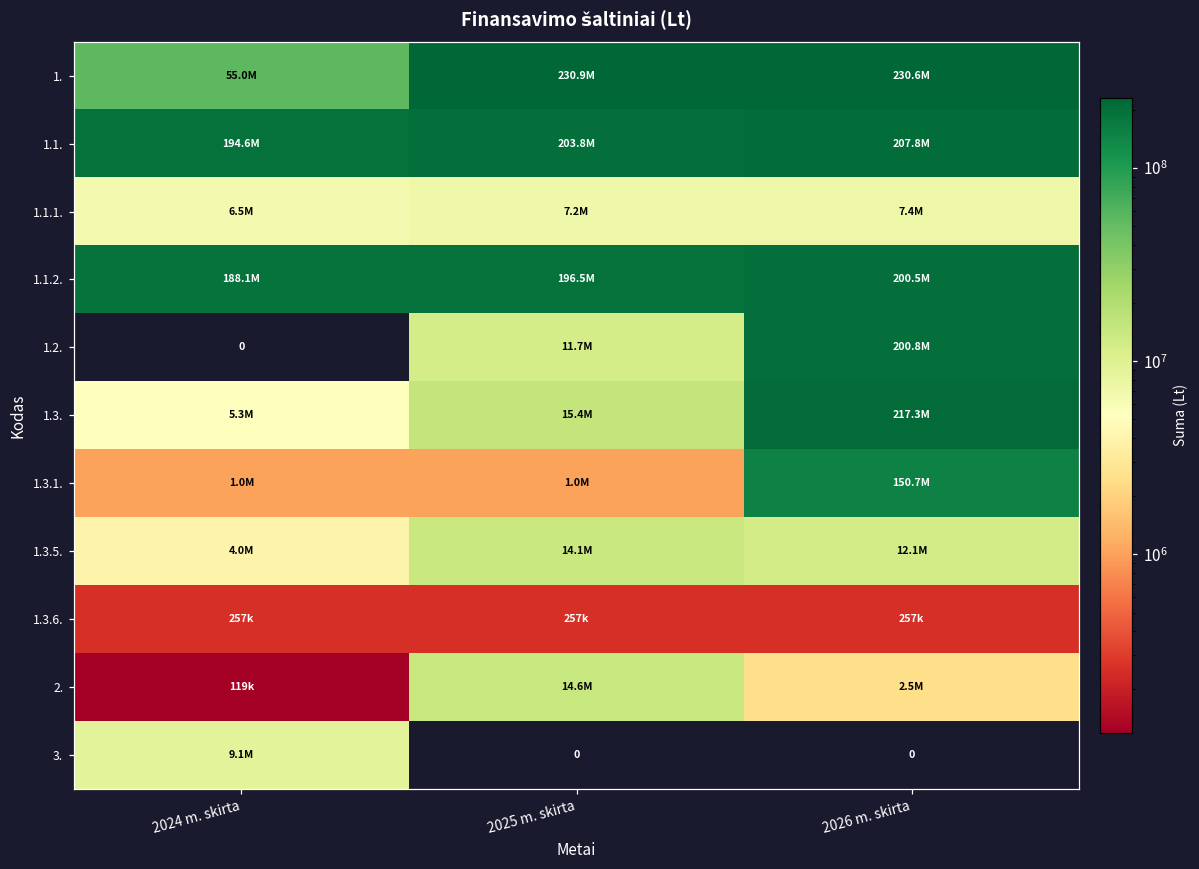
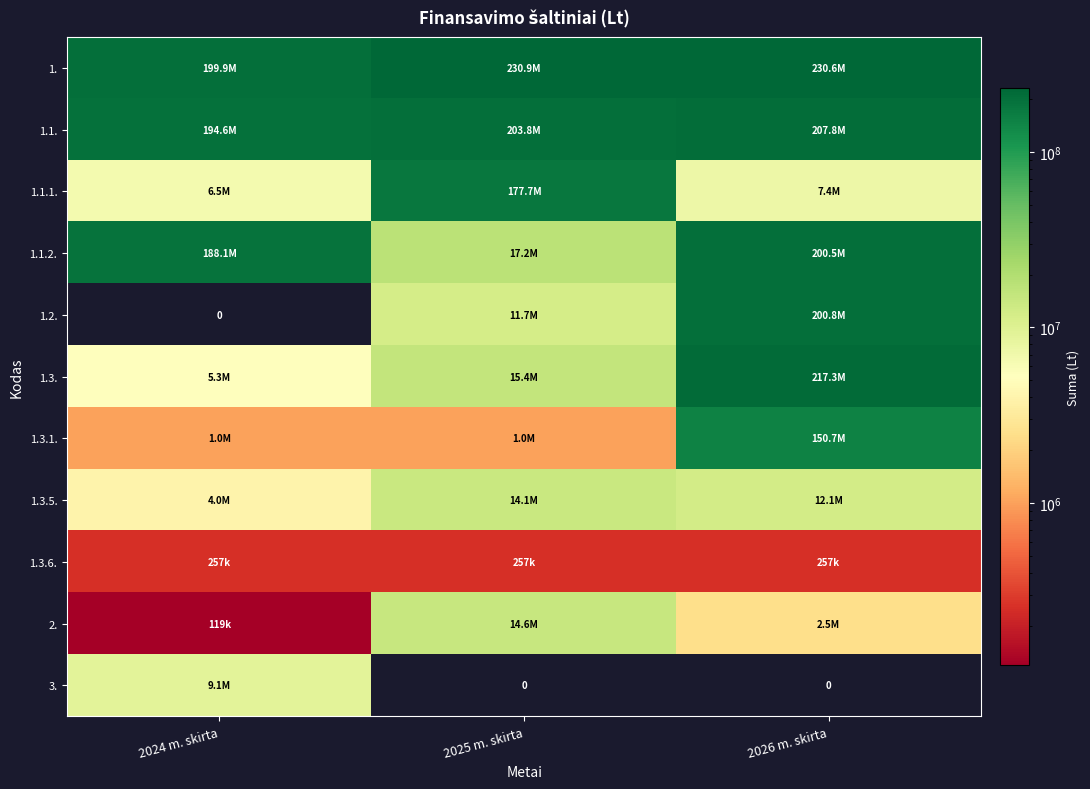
  {
    "1.": {
-     "2024 m. skirta": "55.0M",
+     "2024 m. skirta": "199.9M",
      "2025 m. skirta": "230.9M",
      "2026 m. skirta": "230.6M"
    },
    "1.1.": {
      "2024 m. skirta": "194.6M",
      "2025 m. skirta": "203.8M",
      "2026 m. skirta": "207.8M"
    },
    "1.1.1.": {
      "2024 m. skirta": "6.5M",
-     "2025 m. skirta": "7.2M",
+     "2025 m. skirta": "177.7M",
      "2026 m. skirta": "7.4M"
    },
    "1.1.2.": {
      "2024 m. skirta": "188.1M",
-     "2025 m. skirta": "196.5M",
+     "2025 m. skirta": "17.2M",
      "2026 m. skirta": "200.5M"
    },
    "1.2.": {
      "2024 m. skirta": "0",
      "2025 m. skirta": "11.7M",
      "2026 m. skirta": "200.8M"
    },
    "1.3.": {
      "2024 m. skirta": "5.3M",
      "2025 m. skirta": "15.4M",
      "2026 m. skirta": "217.3M"
    },
    "1.3.1.": {
      "2024 m. skirta": "1.0M",
      "2025 m. skirta": "1.0M",
      "2026 m. skirta": "150.7M"
    },
    "1.3.5.": {
      "2024 m. skirta": "4.0M",
      "2025 m. skirta": "14.1M",
      "2026 m. skirta": "12.1M"
    },
    "1.3.6.": {
      "2024 m. skirta": "257k",
      "2025 m. skirta": "257k",
      "2026 m. skirta": "257k"
    },
    "2.": {
      "2024 m. skirta": "119k",
      "2025 m. skirta": "14.6M",
      "2026 m. skirta": "2.5M"
    },
    "3.": {
      "2024 m. skirta": "9.1M",
      "2025 m. skirta": "0",
      "2026 m. skirta": "0"
    }
  }
